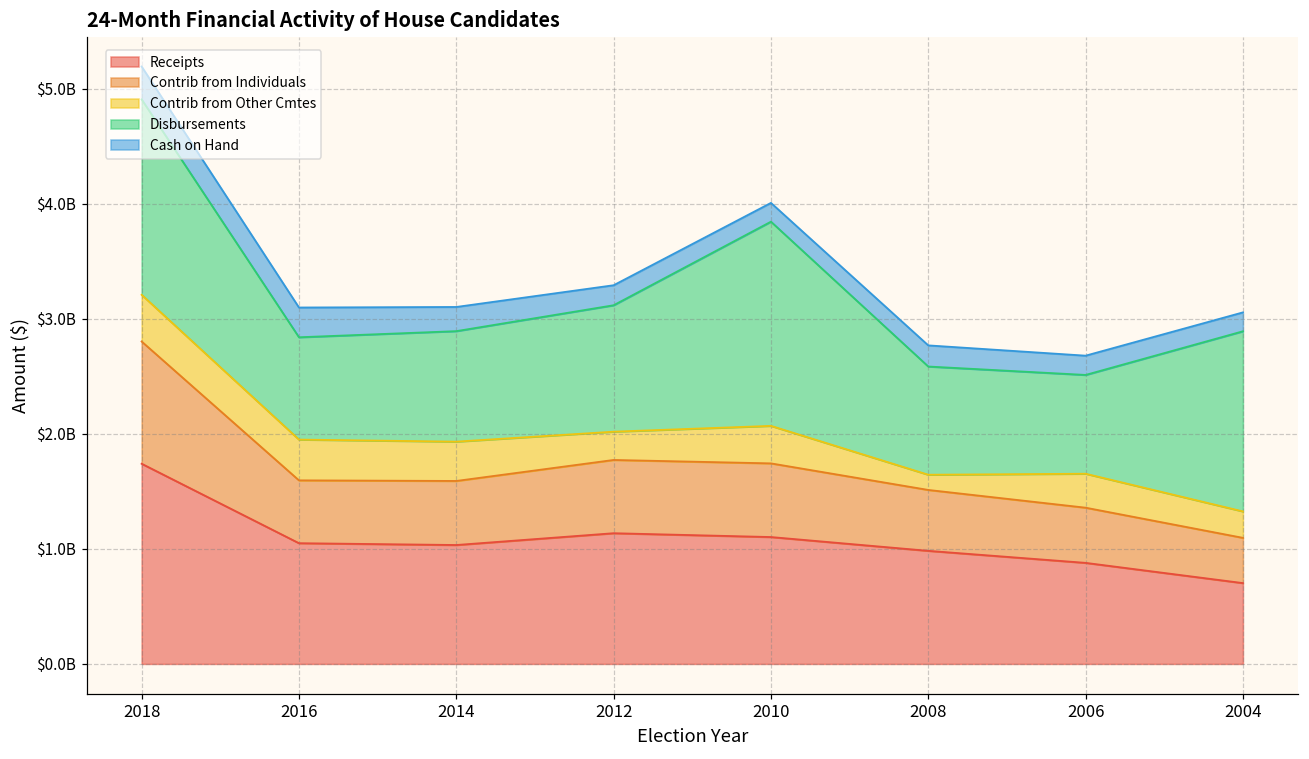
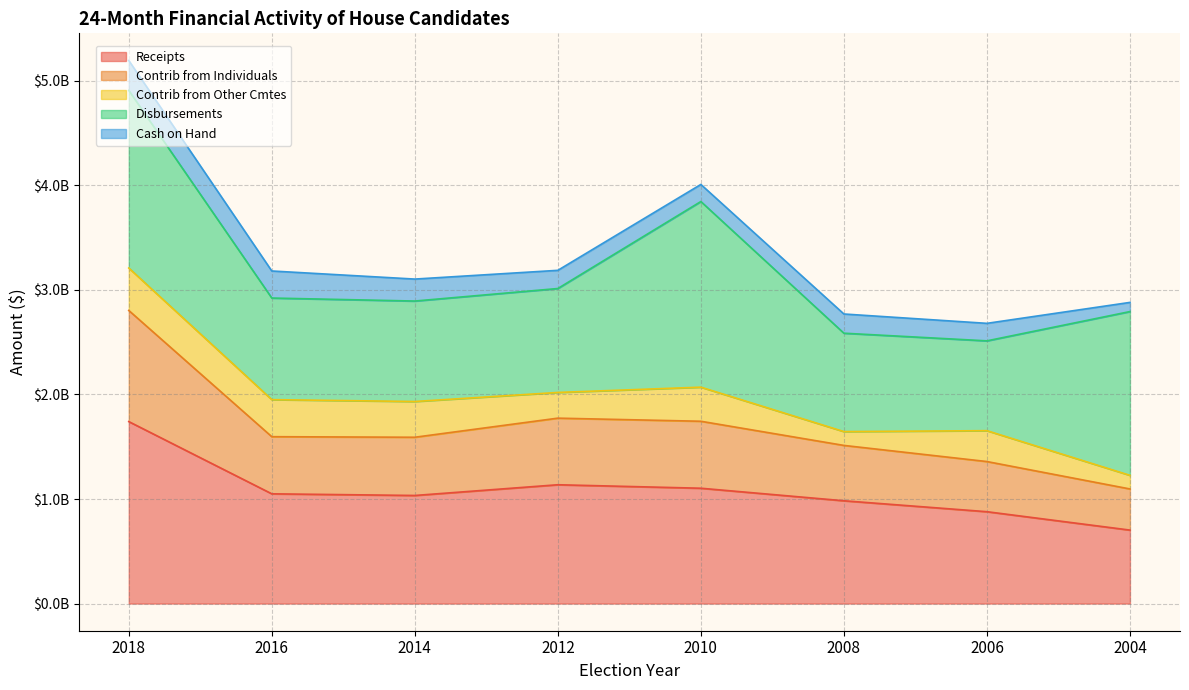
  {
    "Contrib from Other Cmtes": {
      "2018": "$410000000",
      "2016": "$350000000",
      "2014": "$340000000",
      "2012": "$250000000",
      "2010": "$330000000",
      "2008": "$130000000",
      "2006": "$300000000",
-     "2004": "$230000000"
+     "2004": "$130000000"
    },
    "Disbursements": {
-     "2016": "$890000000",
+     "2016": "$970000000",
      "2014": "$960000000",
-     "2012": "$1100000000",
+     "2012": "$990000000",
      "2010": "$1780000000",
      "2008": "$940000000",
      "2006": "$860000000",
      "2004": "$1570000000"
    },
    "Cash on Hand": {
      "2016": "$260000000",
      "2014": "$210000000",
      "2012": "$170000000",
      "2010": "$160000000",
      "2008": "$180000000",
      "2006": "$170000000",
-     "2004": "$160000000"
+     "2004": "$90000000"
    }
  }
